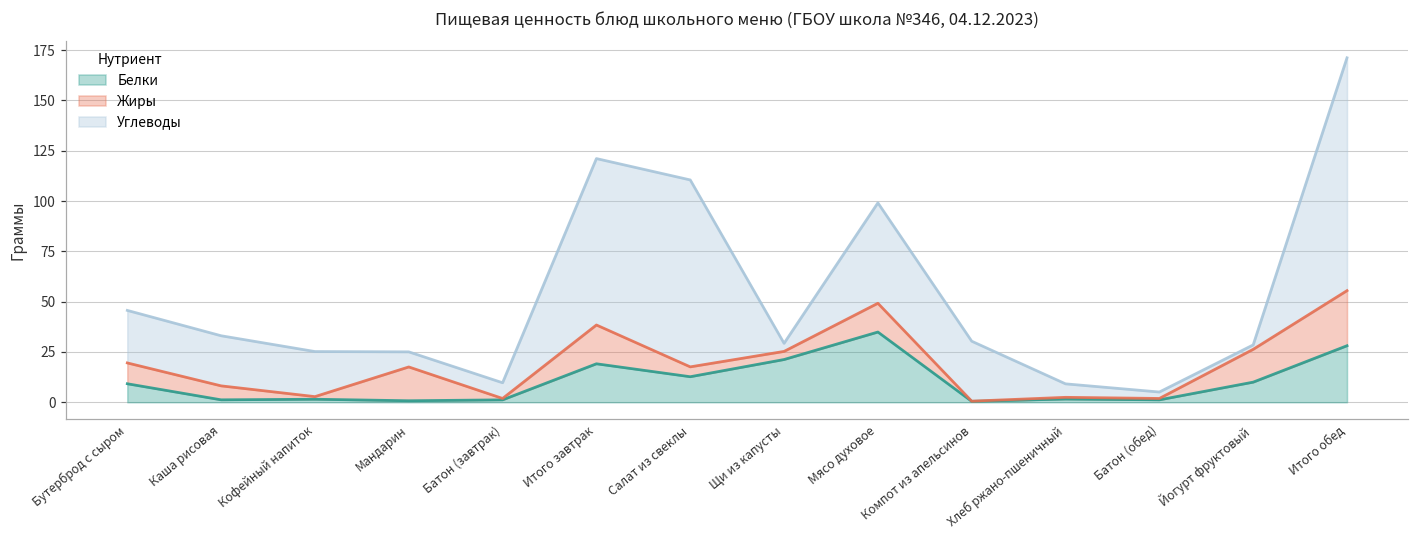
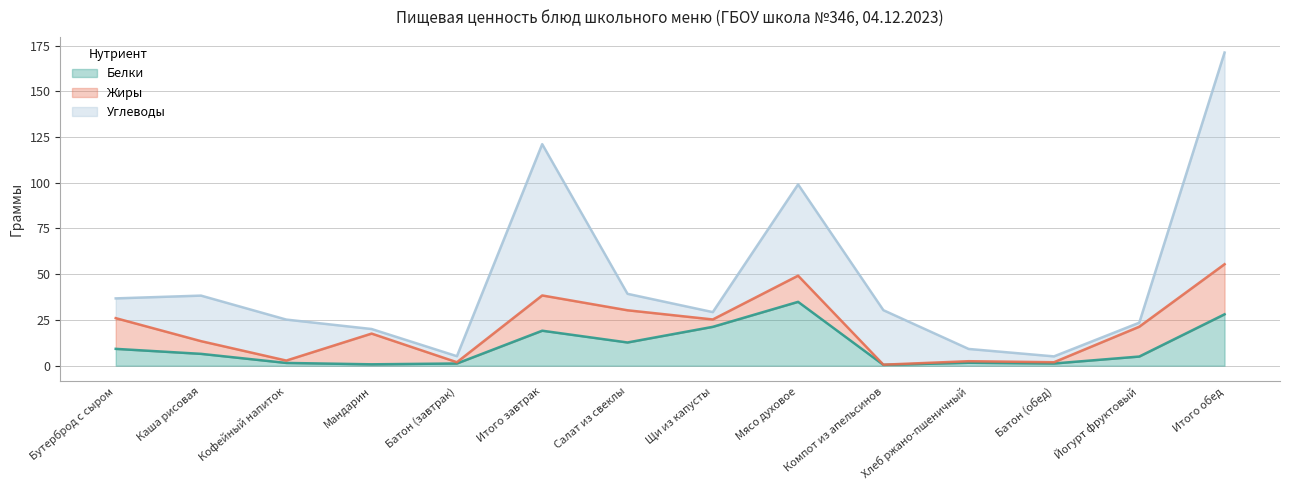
  {
    "Белки": {
      "Бутерброд с сыром": 9,
-     "Каша рисовая": 1,
+     "Каша рисовая": 6,
      "Мандарин": 1,
      "Итого завтрак": 19,
      "Салат из свеклы": 13,
      "Щи из капусты": 21,
      "Мясо духовое": 35,
-     "Йогурт фруктовый": 10,
+     "Йогурт фруктовый": 5,
      "Итого обед": 28
    },
    "Жиры": {
-     "Бутерброд с сыром": 10,
+     "Бутерброд с сыром": 17,
      "Каша рисовая": 7,
      "Мандарин": 17,
      "Итого завтрак": 19,
-     "Салат из свеклы": 5,
+     "Салат из свеклы": 18,
      "Щи из капусты": 4,
      "Мясо духовое": 14,
      "Йогурт фруктовый": 16,
      "Итого обед": 27
    },
    "Углеводы": {
-     "Бутерброд с сыром": 26,
+     "Бутерброд с сыром": 11,
      "Каша рисовая": 25,
      "Кофейный напиток": 22,
-     "Мандарин": 8,
-     "Батон (завтрак)": 8,
+     "Мандарин": 3,
+     "Батон (завтрак)": 3,
      "Итого завтрак": 83,
-     "Салат из свеклы": 93,
+     "Салат из свеклы": 9,
      "Щи из капусты": 4,
      "Мясо духовое": 50,
      "Компот из апельсинов": 30,
      "Хлеб ржано-пшеничный": 7,
      "Батон (обед)": 3,
      "Йогурт фруктовый": 2,
      "Итого обед": 116
    }
  }
